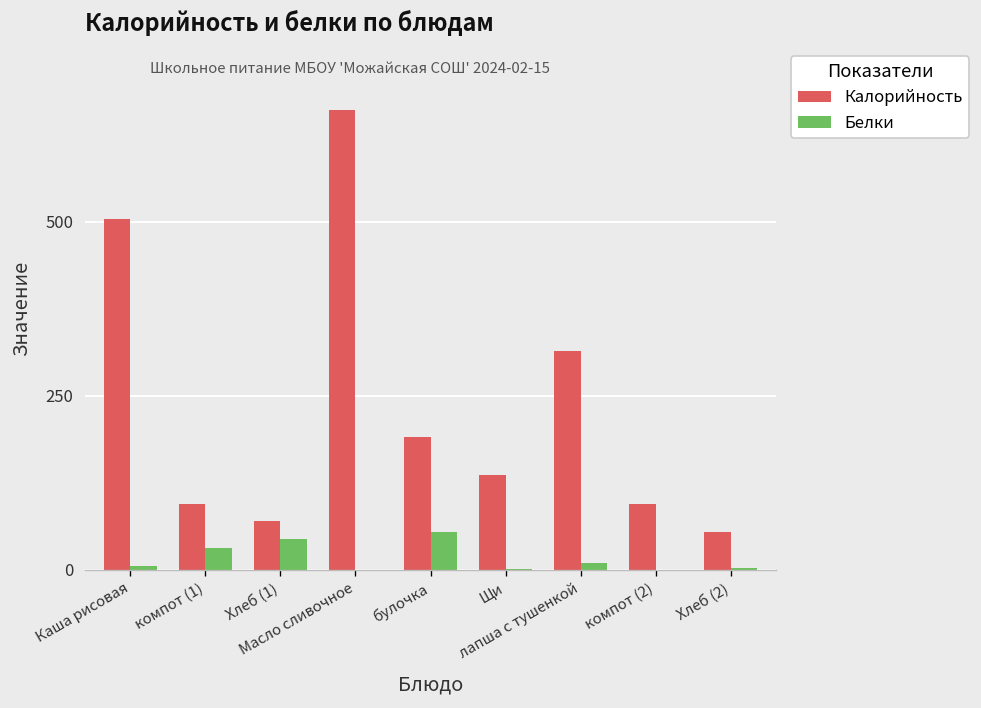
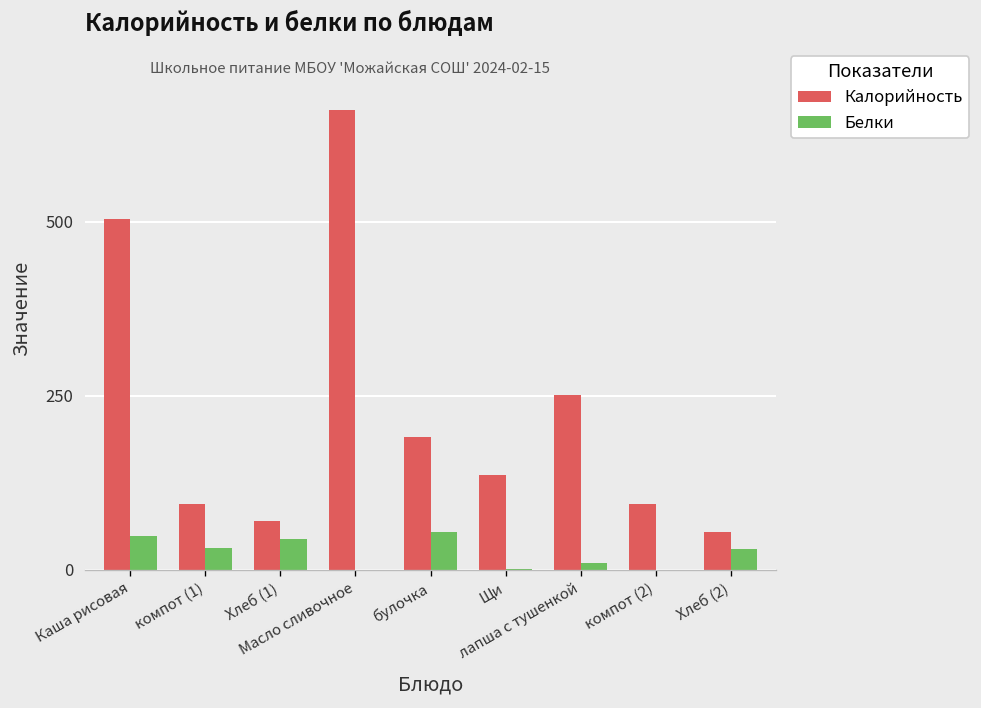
  {
    "Калорийность": {
      "Каша рисовая": 500,
      "компот (1)": 90,
      "Хлеб (1)": 70,
      "Масло сливочное": 660,
      "булочка": 190,
      "Щи": 140,
-     "лапша с тушенкой": 310,
+     "лапша с тушенкой": 250,
      "компот (2)": 90,
      "Хлеб (2)": 50
    },
    "Белки": {
-     "Каша рисовая": 10,
+     "Каша рисовая": 50,
      "компот (1)": 30,
      "Хлеб (1)": 40,
      "булочка": 50,
      "лапша с тушенкой": 10,
-     "Хлеб (2)": 0
+     "Хлеб (2)": 30
    }
  }
